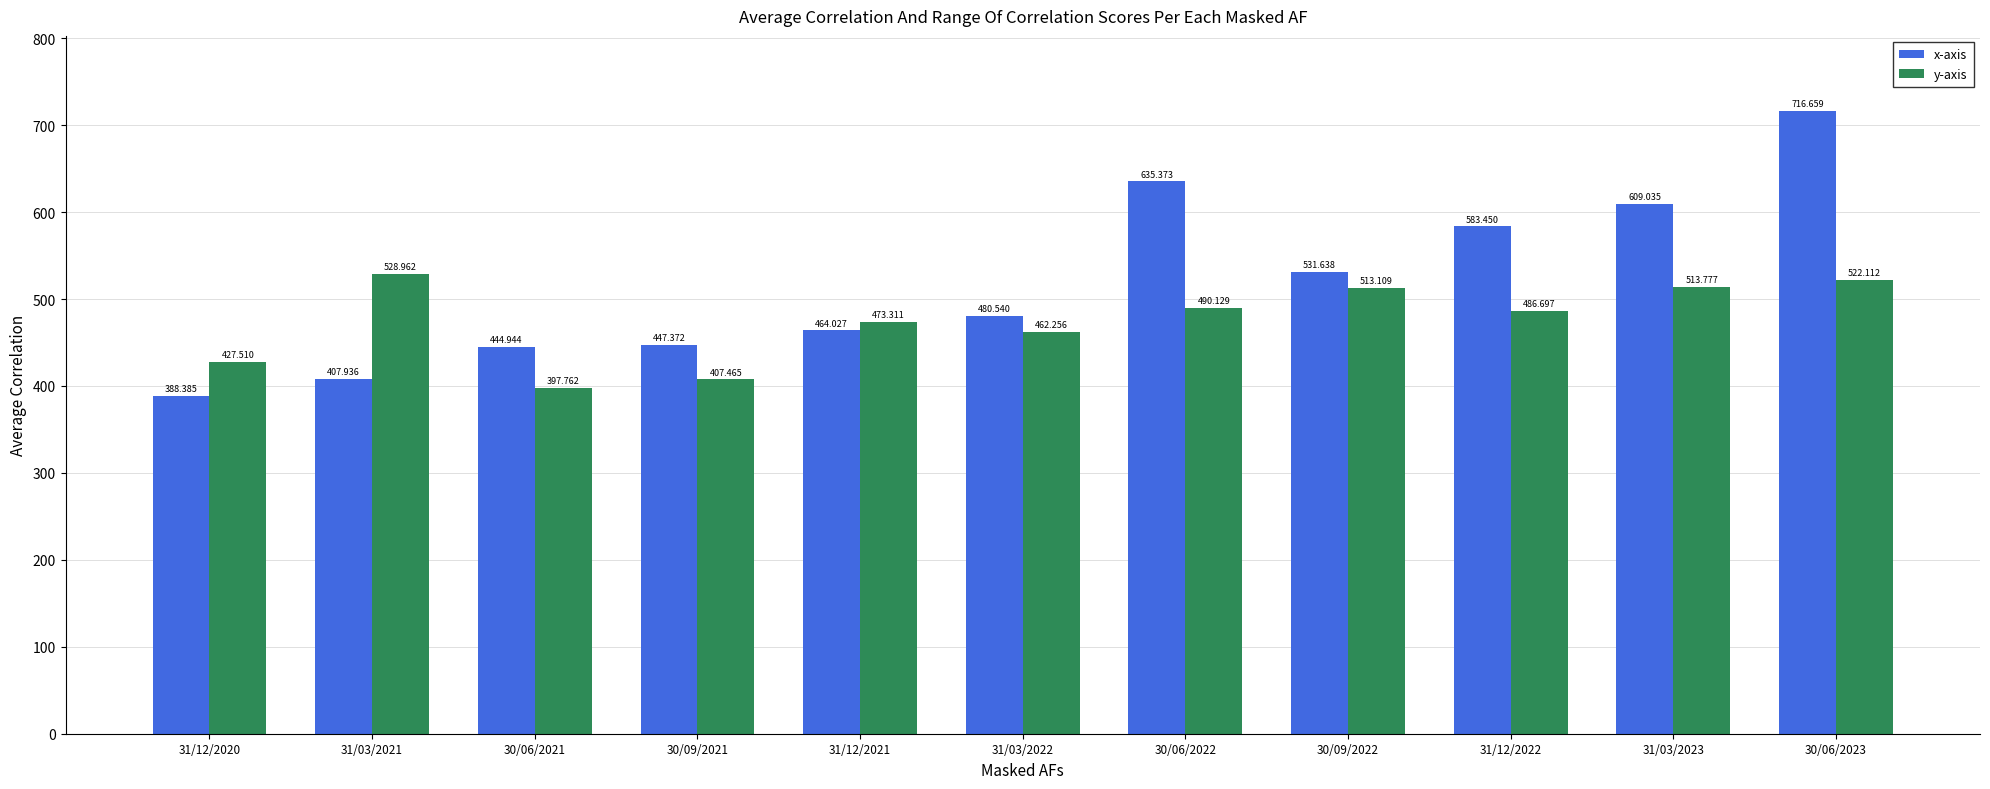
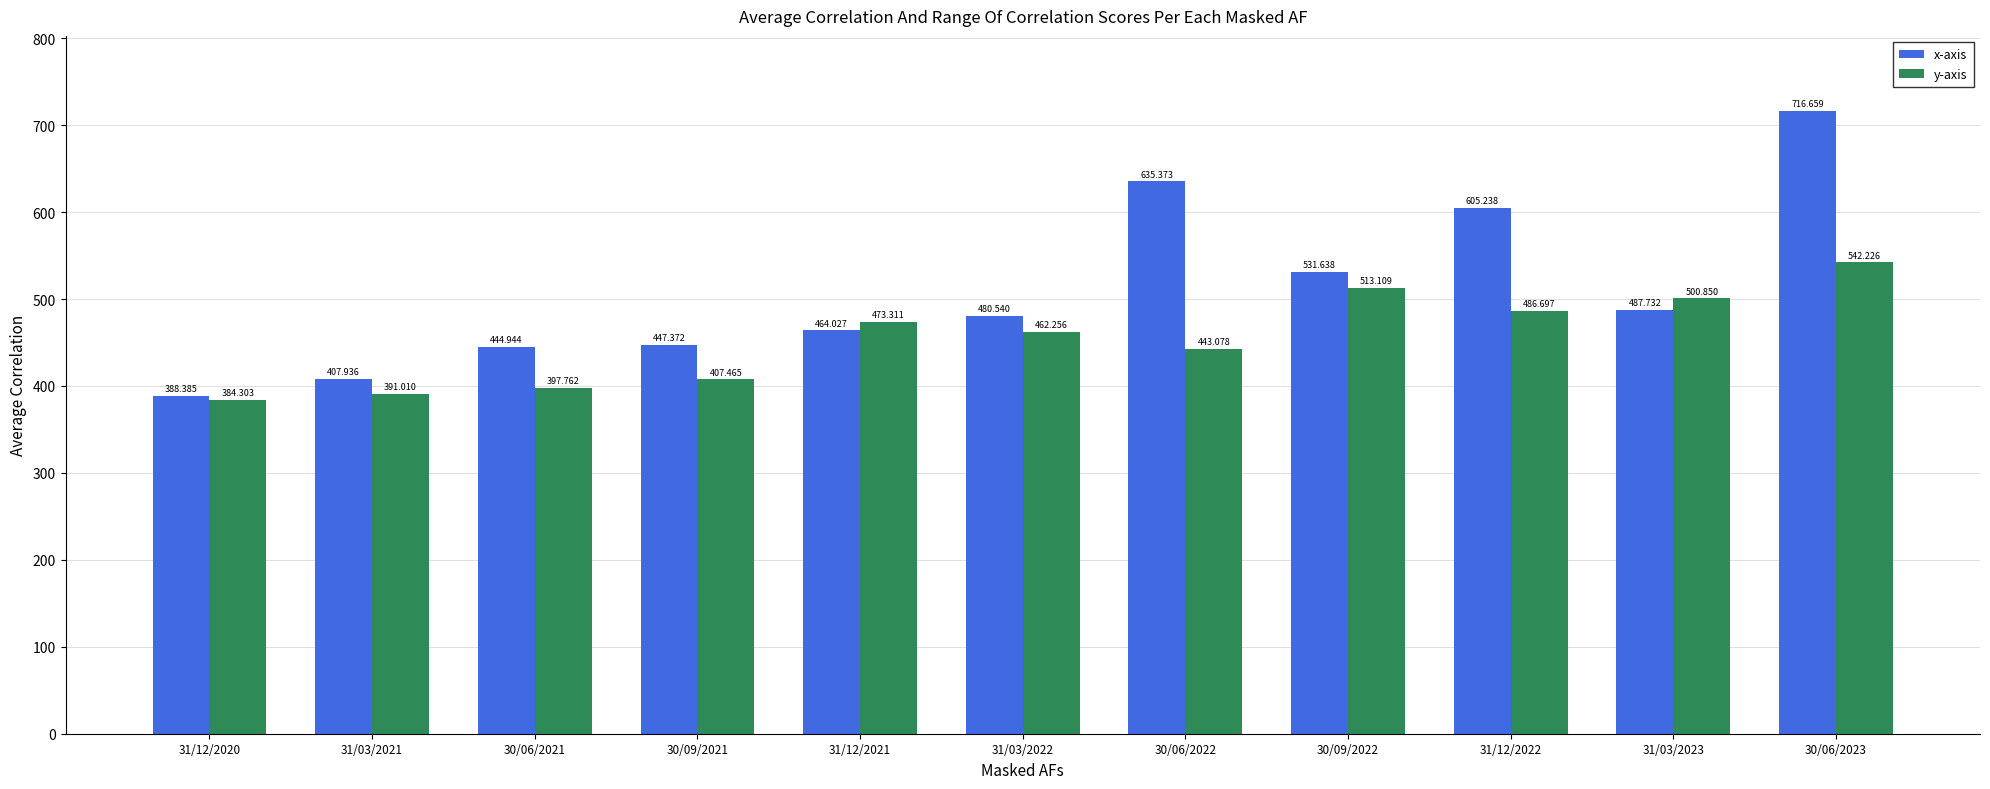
  {
    "x-axis": {
      "31/12/2020": 388.385,
      "31/03/2021": 407.936,
      "30/06/2021": 444.944,
      "30/09/2021": 447.372,
      "31/12/2021": 464.027,
      "31/03/2022": 480.540,
      "30/06/2022": 635.373,
      "30/09/2022": 531.638,
-     "31/12/2022": 583.450,
-     "31/03/2023": 609.035,
+     "31/12/2022": 605.238,
+     "31/03/2023": 487.732,
      "30/06/2023": 716.659
    },
    "y-axis": {
-     "31/12/2020": 427.510,
-     "31/03/2021": 528.962,
+     "31/12/2020": 384.303,
+     "31/03/2021": 391.010,
      "30/06/2021": 397.762,
      "30/09/2021": 407.465,
      "31/12/2021": 473.311,
      "31/03/2022": 462.256,
-     "30/06/2022": 490.129,
+     "30/06/2022": 443.078,
      "30/09/2022": 513.109,
      "31/12/2022": 486.697,
-     "31/03/2023": 513.777,
-     "30/06/2023": 522.112
+     "31/03/2023": 500.850,
+     "30/06/2023": 542.226
    }
  }
